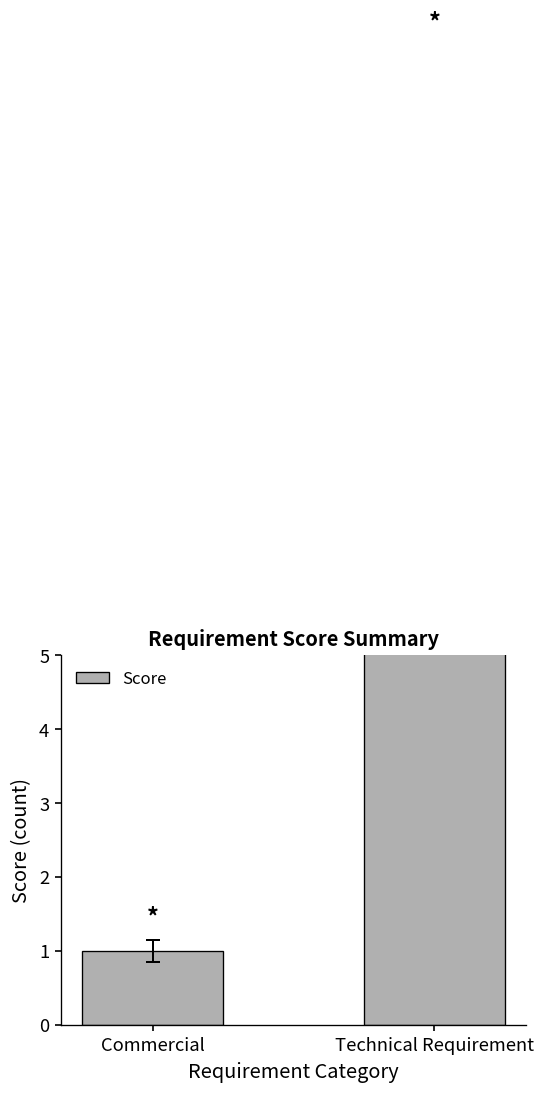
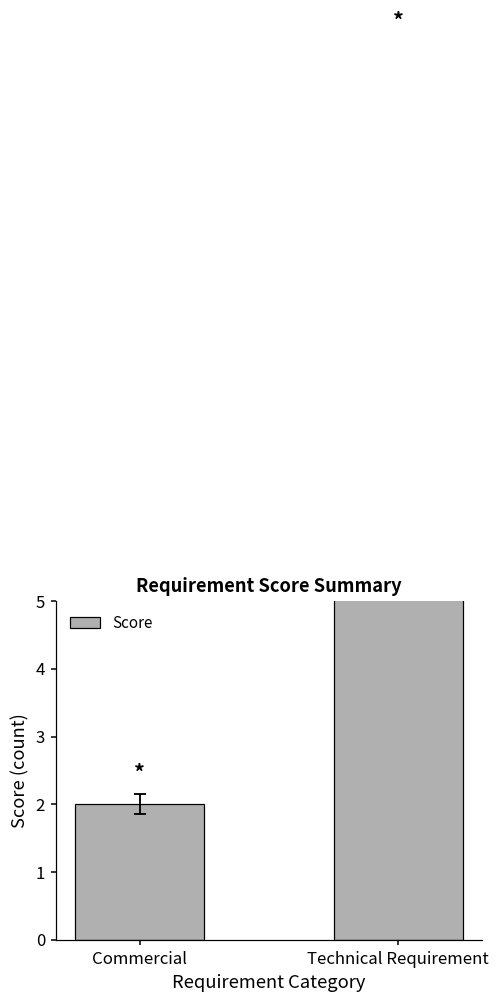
  {
    "Score": {
-     "Commercial": 1
+     "Commercial": 2
    }
  }
